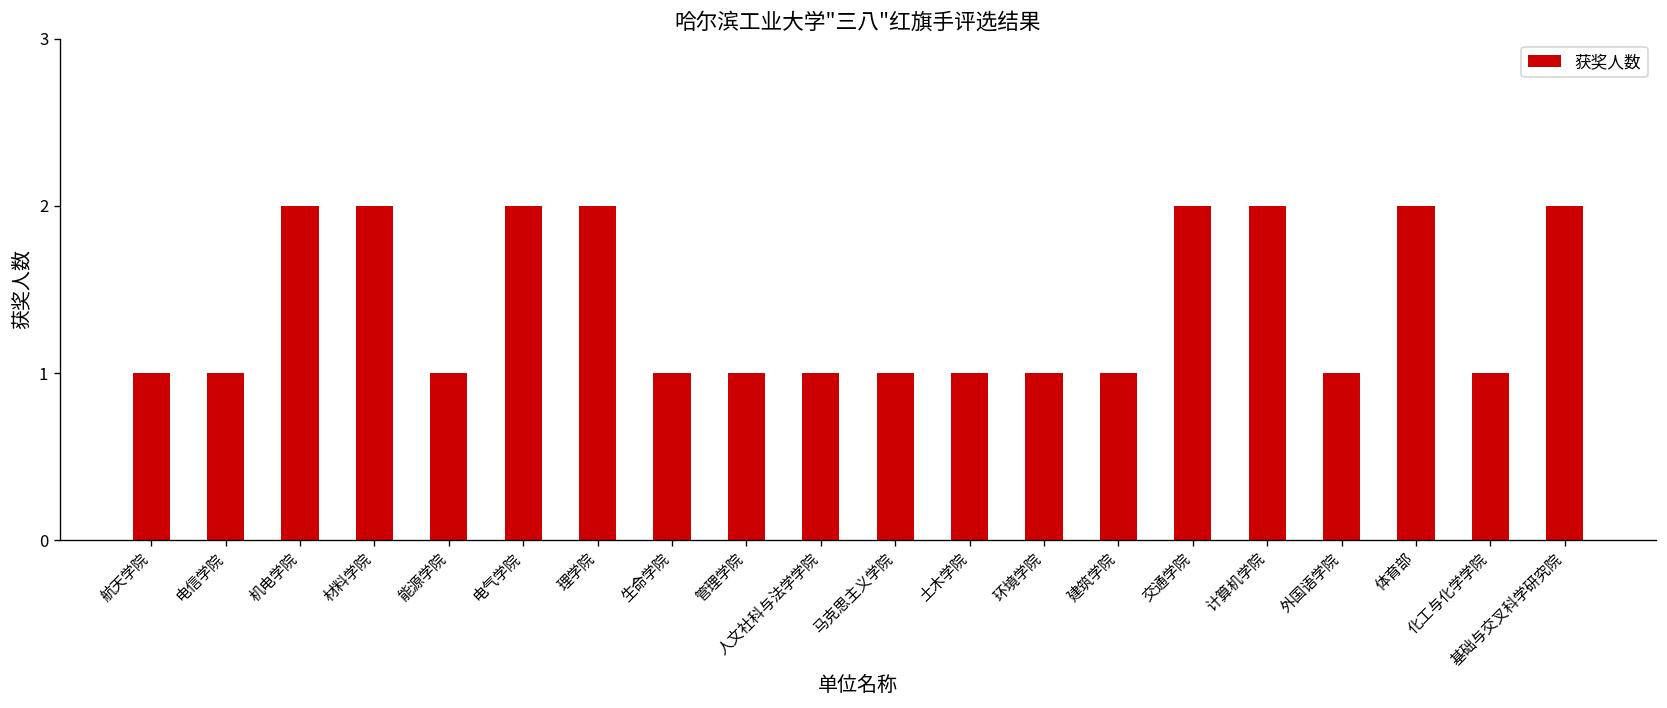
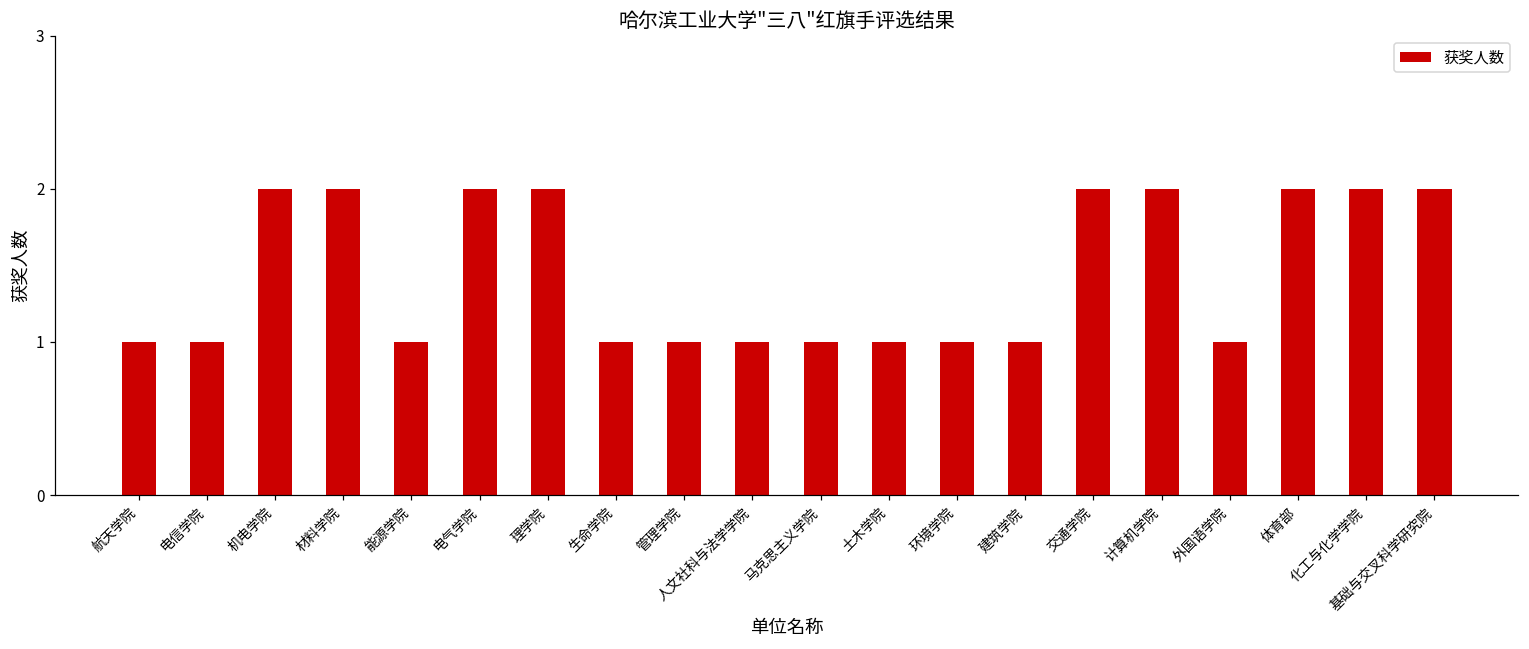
  {
    "航天学院": 1,
    "电信学院": 1,
    "机电学院": 2,
    "材料学院": 2,
    "能源学院": 1,
    "电气学院": 2,
    "理学院": 2,
    "生命学院": 1,
    "管理学院": 1,
    "人文社科与法学学院": 1,
    "马克思主义学院": 1,
    "土木学院": 1,
    "环境学院": 1,
    "建筑学院": 1,
    "交通学院": 2,
    "计算机学院": 2,
    "外国语学院": 1,
    "体育部": 2,
-   "化工与化学学院": 1,
+   "化工与化学学院": 2,
    "基础与交叉科学研究院": 2
  }
